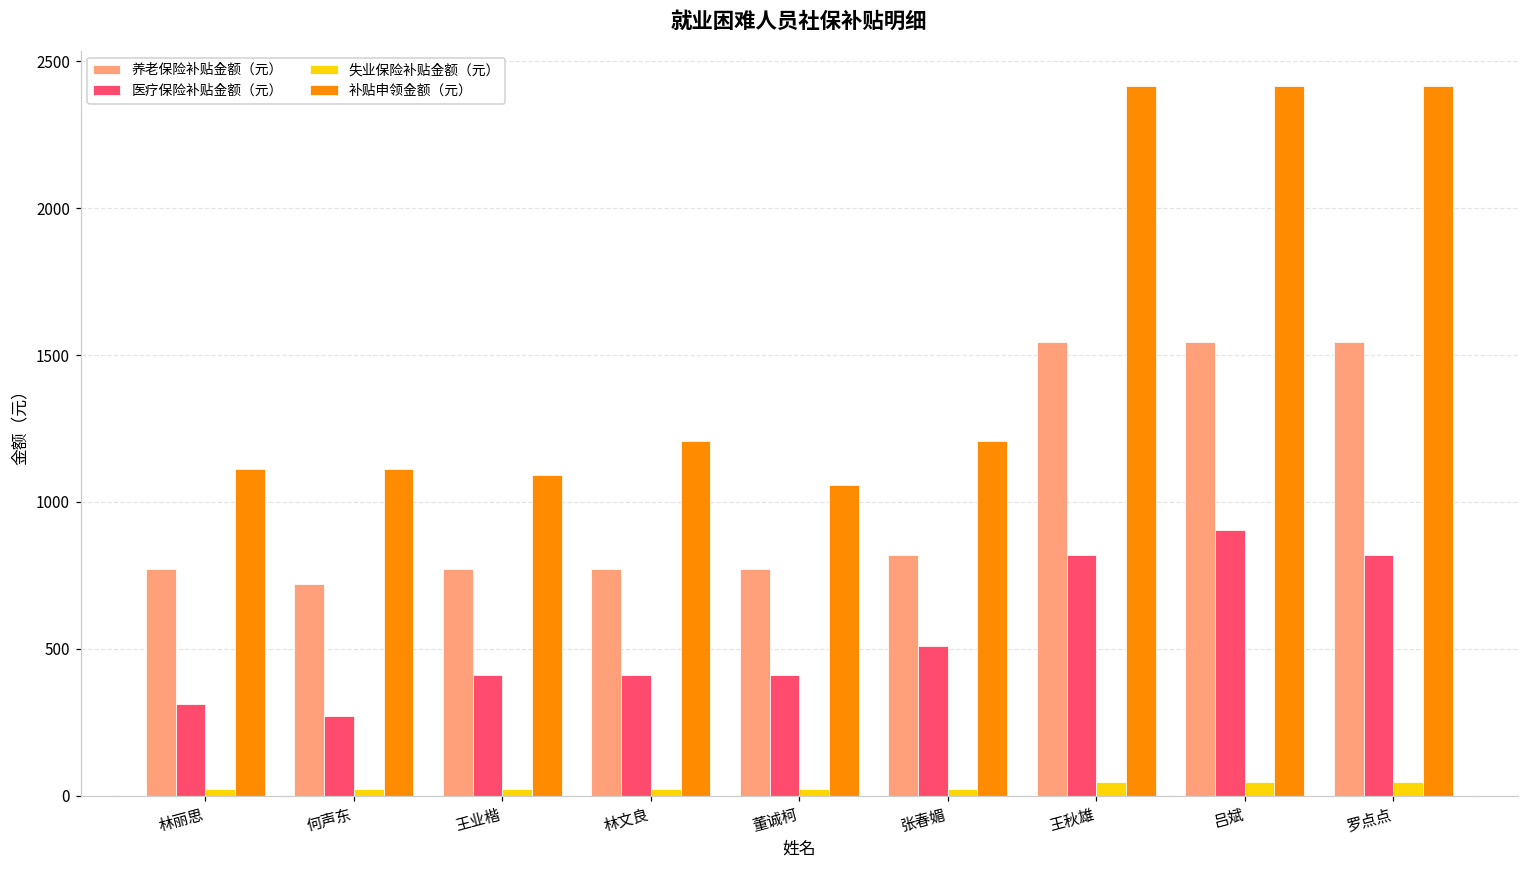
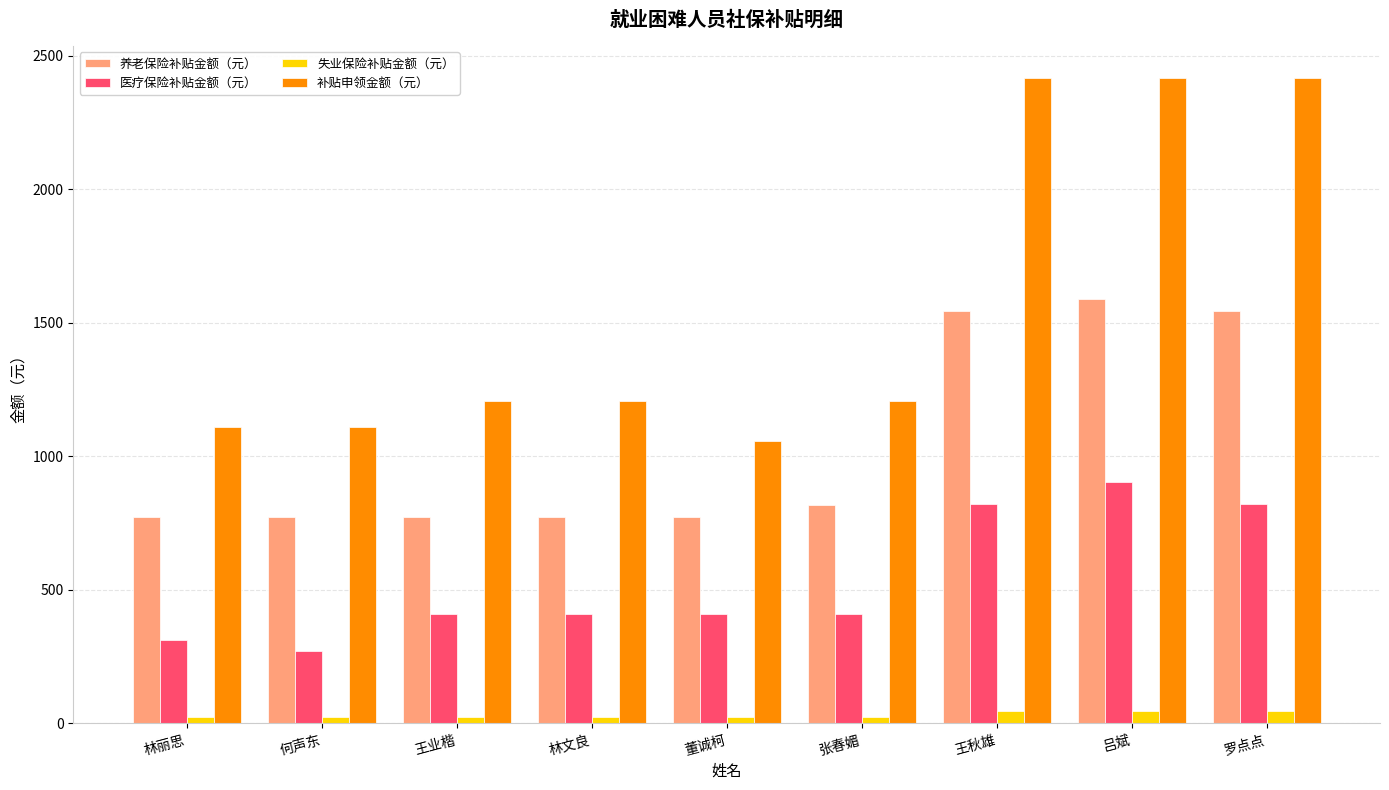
  {
    "养老保险补贴金额（元）": {
      "林丽思": 770,
-     "何声东": 720,
+     "何声东": 770,
      "王业楷": 770,
      "林文良": 770,
      "董诚柯": 770,
      "张春媚": 820,
      "王秋雄": 1550,
-     "吕斌": 1550,
+     "吕斌": 1590,
      "罗点点": 1550
    },
    "医疗保险补贴金额（元）": {
      "林丽思": 310,
      "何声东": 270,
      "王业楷": 410,
      "林文良": 410,
      "董诚柯": 410,
-     "张春媚": 510,
+     "张春媚": 410,
      "王秋雄": 820,
      "吕斌": 910,
      "罗点点": 820
    },
    "失业保险补贴金额（元）": {
      "林丽思": 20,
      "何声东": 20,
      "王业楷": 20,
      "林文良": 20,
      "董诚柯": 20,
      "张春媚": 20,
      "王秋雄": 50,
      "吕斌": 50,
      "罗点点": 50
    },
    "补贴申领金额（元）": {
      "林丽思": 1110,
      "何声东": 1110,
-     "王业楷": 1090,
+     "王业楷": 1210,
      "林文良": 1210,
      "董诚柯": 1060,
      "张春媚": 1210,
      "王秋雄": 2420,
      "吕斌": 2420,
      "罗点点": 2420
    }
  }
